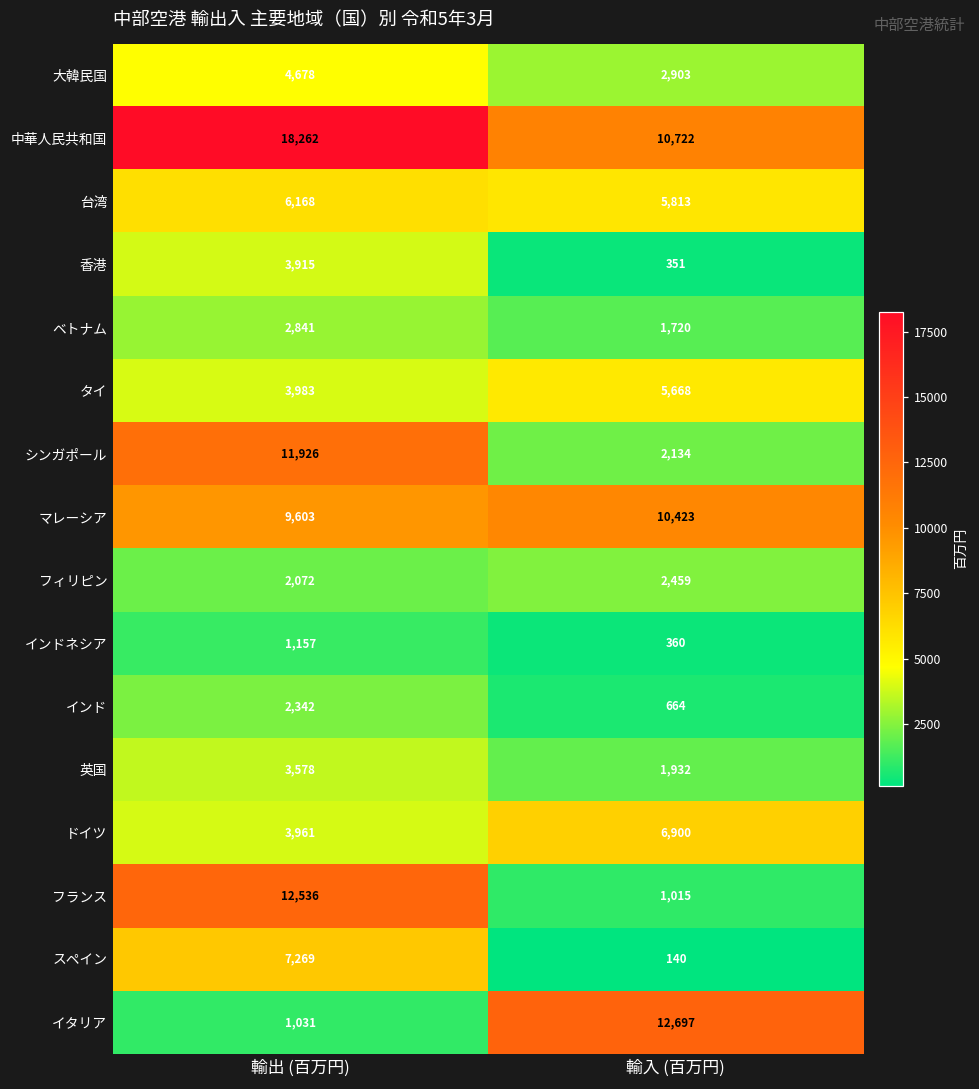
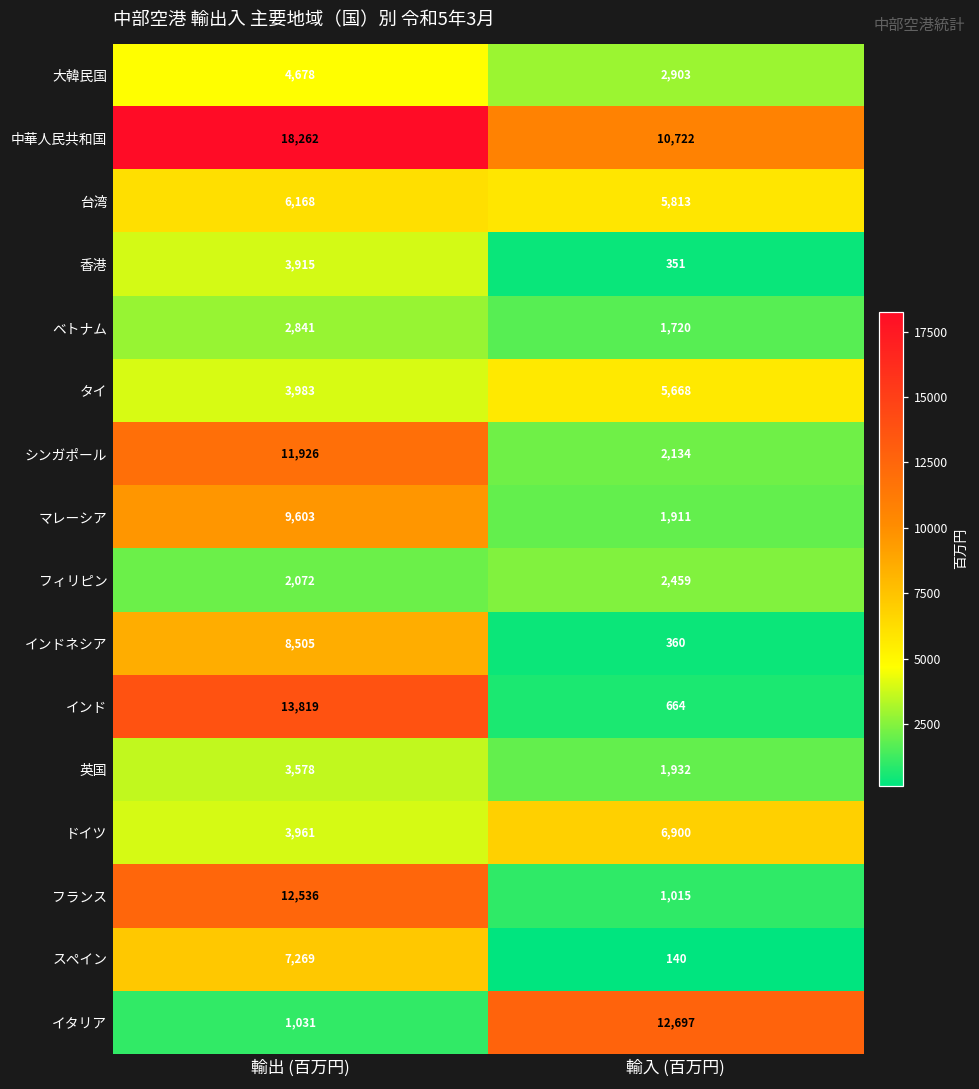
  {
    "大韓民国": {
      "輸出 (百万円)": "4,678",
      "輸入 (百万円)": "2,903"
    },
    "中華人民共和国": {
      "輸出 (百万円)": "18,262",
      "輸入 (百万円)": "10,722"
    },
    "台湾": {
      "輸出 (百万円)": "6,168",
      "輸入 (百万円)": "5,813"
    },
    "香港": {
      "輸出 (百万円)": "3,915",
      "輸入 (百万円)": "351"
    },
    "ベトナム": {
      "輸出 (百万円)": "2,841",
      "輸入 (百万円)": "1,720"
    },
    "タイ": {
      "輸出 (百万円)": "3,983",
      "輸入 (百万円)": "5,668"
    },
    "シンガポール": {
      "輸出 (百万円)": "11,926",
      "輸入 (百万円)": "2,134"
    },
    "マレーシア": {
      "輸出 (百万円)": "9,603",
-     "輸入 (百万円)": "10,423"
+     "輸入 (百万円)": "1,911"
    },
    "フィリピン": {
      "輸出 (百万円)": "2,072",
      "輸入 (百万円)": "2,459"
    },
    "インドネシア": {
-     "輸出 (百万円)": "1,157",
+     "輸出 (百万円)": "8,505",
      "輸入 (百万円)": "360"
    },
    "インド": {
-     "輸出 (百万円)": "2,342",
+     "輸出 (百万円)": "13,819",
      "輸入 (百万円)": "664"
    },
    "英国": {
      "輸出 (百万円)": "3,578",
      "輸入 (百万円)": "1,932"
    },
    "ドイツ": {
      "輸出 (百万円)": "3,961",
      "輸入 (百万円)": "6,900"
    },
    "フランス": {
      "輸出 (百万円)": "12,536",
      "輸入 (百万円)": "1,015"
    },
    "スペイン": {
      "輸出 (百万円)": "7,269",
      "輸入 (百万円)": "140"
    },
    "イタリア": {
      "輸出 (百万円)": "1,031",
      "輸入 (百万円)": "12,697"
    }
  }
